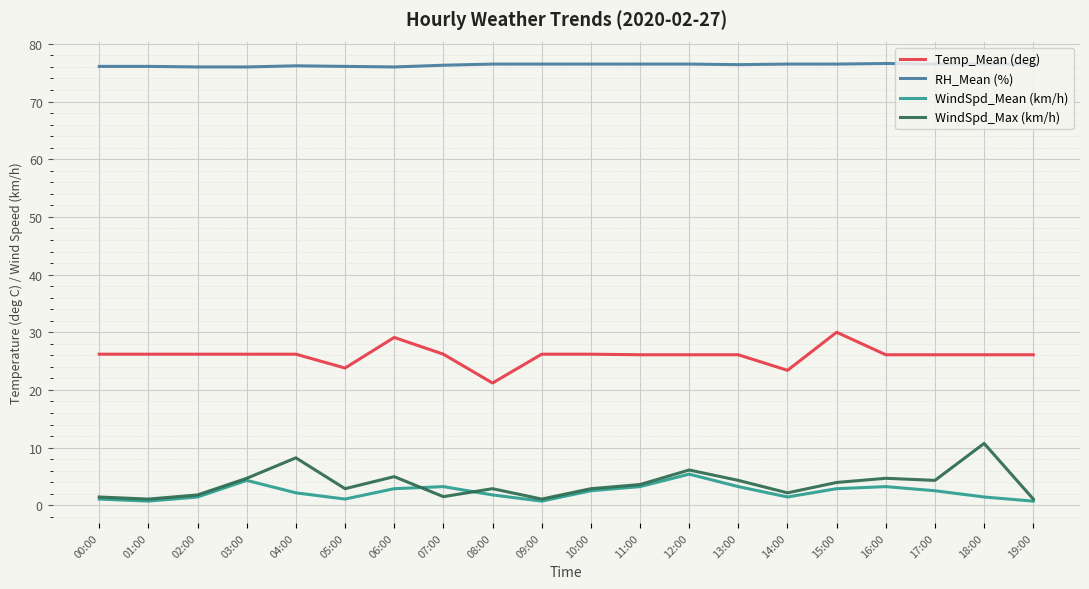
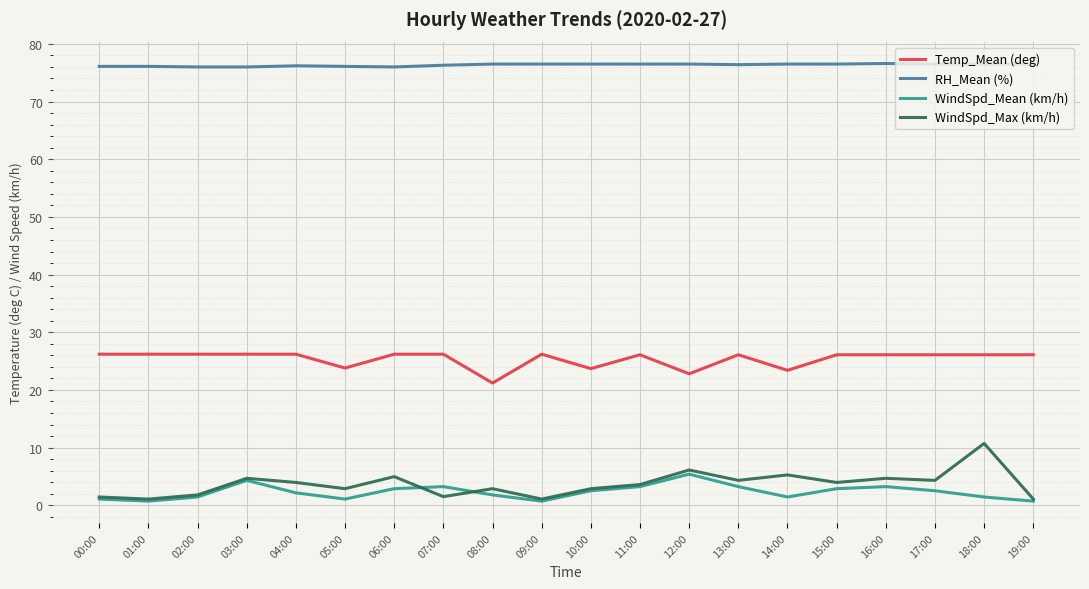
  {
    "Temp_Mean (deg)": {
      "00:00": 26,
      "01:00": 26,
      "02:00": 26,
      "03:00": 26,
      "04:00": 26,
      "05:00": 24,
-     "06:00": 29,
+     "06:00": 26,
      "07:00": 26,
      "08:00": 21,
      "09:00": 26,
-     "10:00": 26,
+     "10:00": 24,
      "11:00": 26,
-     "12:00": 26,
+     "12:00": 23,
      "13:00": 26,
      "14:00": 23,
-     "15:00": 30,
+     "15:00": 26,
      "16:00": 26,
      "17:00": 26,
      "18:00": 26,
      "19:00": 26
    },
    "WindSpd_Max (km/h)": {
-     "04:00": 8,
+     "04:00": 4,
      "05:00": 3,
      "06:00": 5,
      "07:00": 2,
      "08:00": 3,
      "12:00": 6,
      "13:00": 4,
-     "14:00": 2,
+     "14:00": 5,
      "15:00": 4,
      "16:00": 5,
      "17:00": 4,
      "18:00": 11
    }
  }
